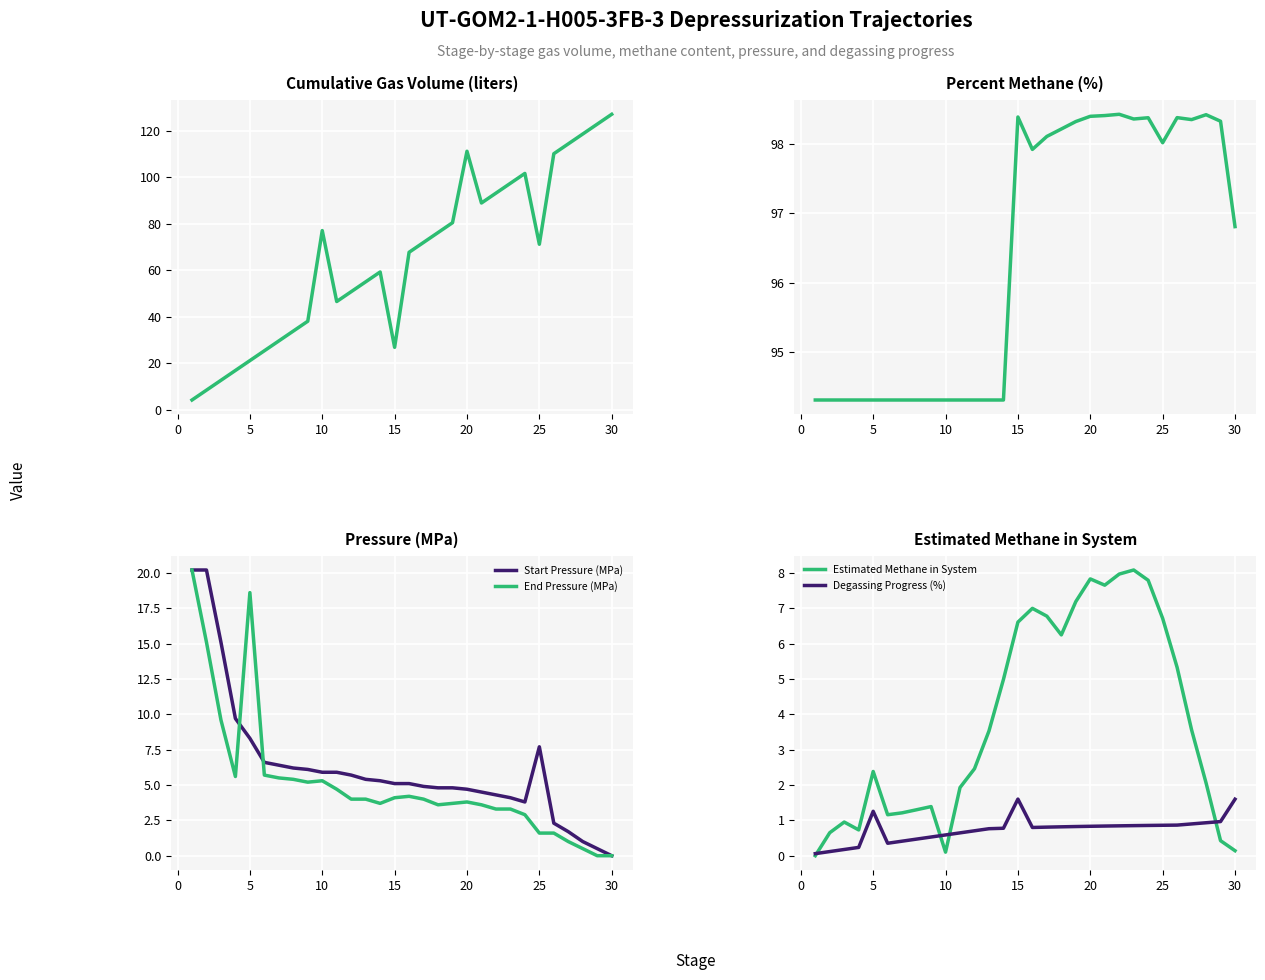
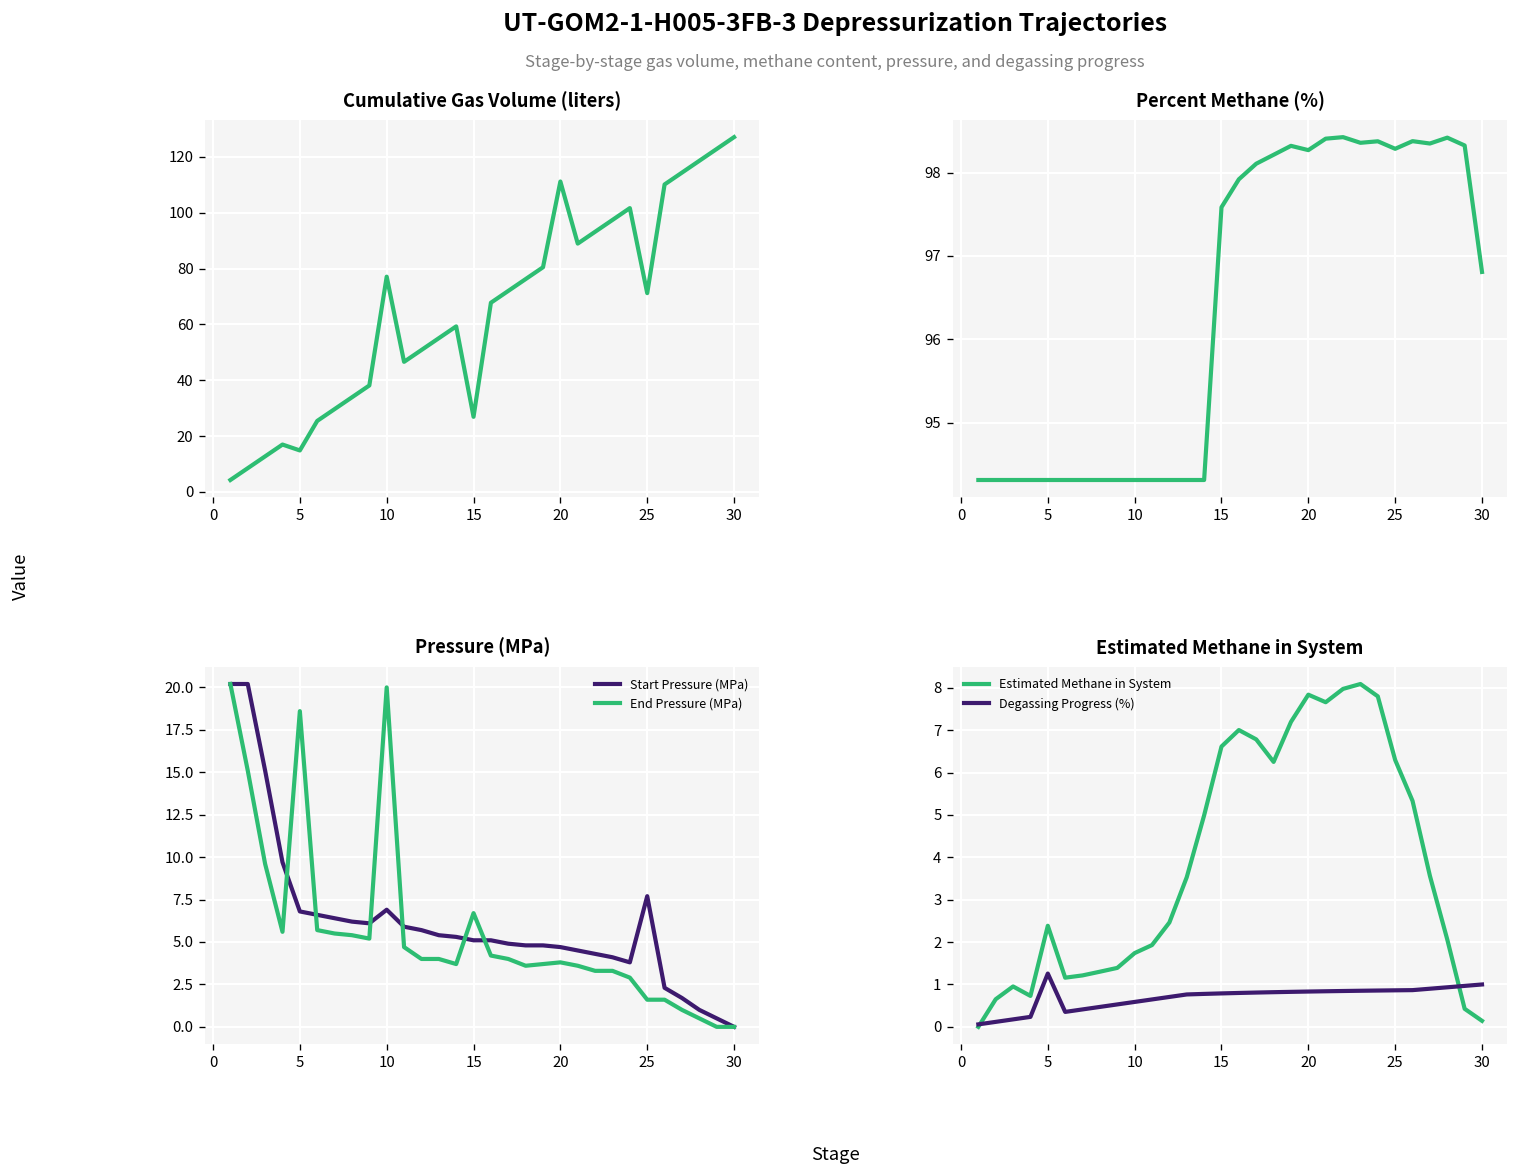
  {
    "Cumulative Gas Volume (liters)": {
-     "5": 21,
+     "5": 15,
      "10": 77,
      "15": 27,
      "20": 111,
      "25": 71,
      "30": 127
    },
    "Percent Methane (%)": {
      "5": 94.3,
      "10": 94.3,
-     "15": 98.4,
-     "20": 98.4,
-     "25": 98.0,
+     "15": 97.6,
+     "20": 98.3,
+     "25": 98.3,
      "30": 96.8
    },
    "Pressure (MPa)": {
      "Start Pressure (MPa)": {
-       "5": 8.3,
-       "10": 5.9,
+       "5": 6.8,
+       "10": 6.9,
        "15": 5.1,
        "20": 4.7,
        "25": 7.7
      },
      "End Pressure (MPa)": {
        "5": 18.6,
-       "10": 5.3,
-       "15": 4.1,
+       "10": 20.0,
+       "15": 6.7,
        "20": 3.8,
        "25": 1.6
      }
    },
    "Estimated Methane in System": {
      "Estimated Methane in System": {
        "5": 2.4,
-       "10": 0.1,
+       "10": 1.7,
        "15": 6.6,
        "20": 7.8,
-       "25": 6.7,
+       "25": 6.3,
        "30": 0.1
      },
      "Degassing Progress (%)": {
        "5": 1.3,
        "10": 0.6,
-       "15": 1.6,
+       "15": 0.8,
        "20": 0.8,
        "25": 0.9,
-       "30": 1.6
+       "30": 1.0
      }
    }
  }
